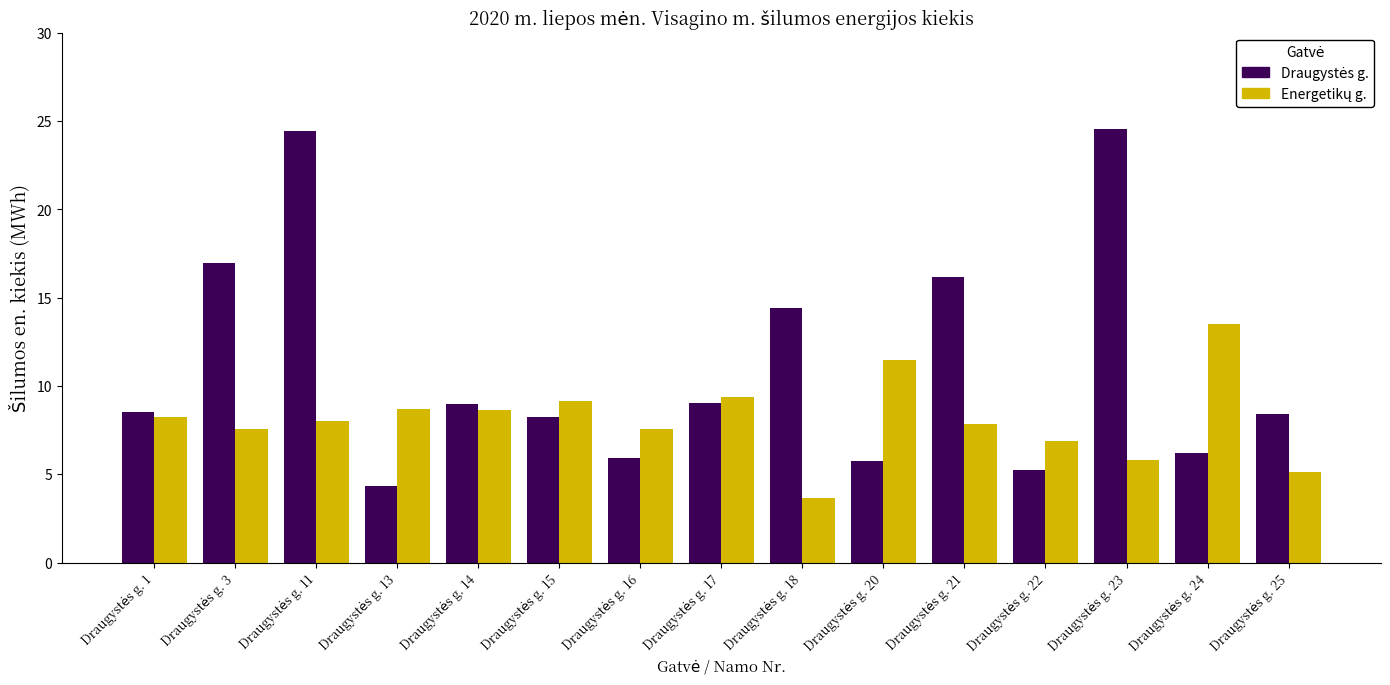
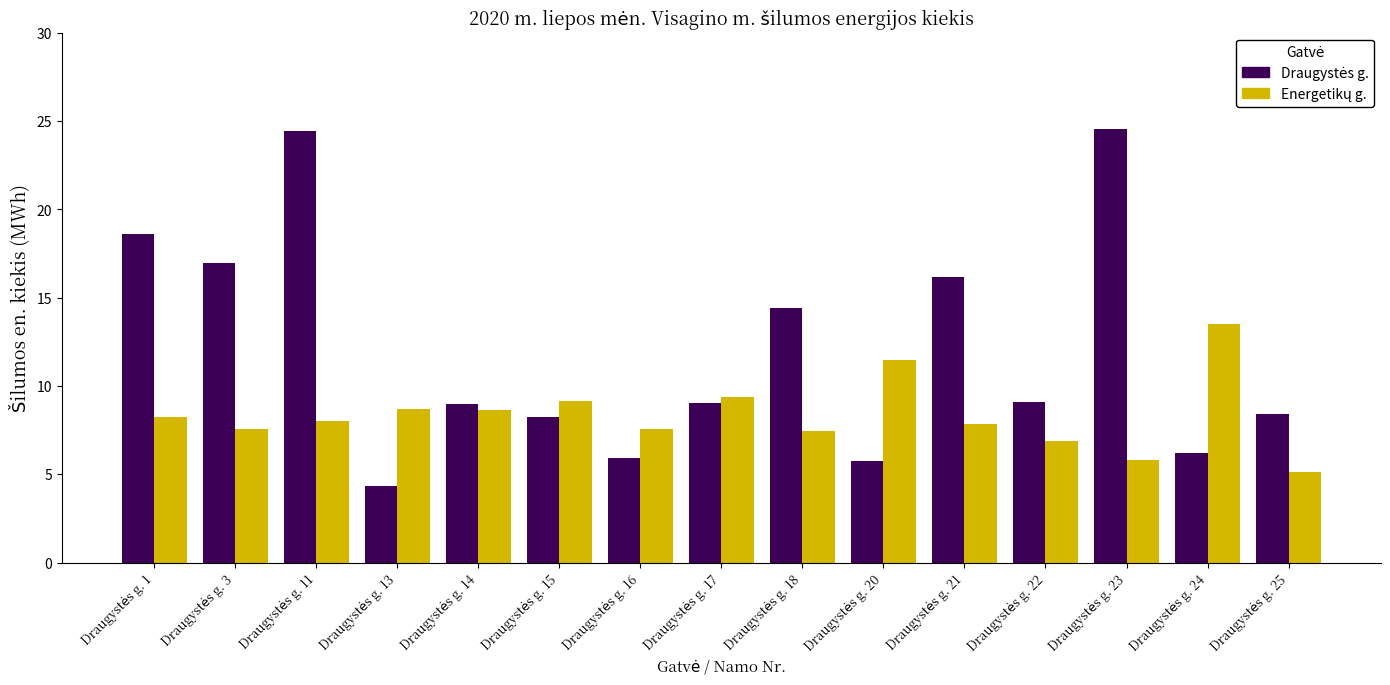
  {
    "Draugystės g.": {
-     "Draugystės g. 1": 8.5,
+     "Draugystės g. 1": 18.6,
      "Draugystės g. 3": 16.9,
      "Draugystės g. 11": 24.4,
      "Draugystės g. 13": 4.3,
      "Draugystės g. 14": 9.0,
      "Draugystės g. 15": 8.2,
      "Draugystės g. 16": 5.9,
      "Draugystės g. 17": 9.0,
      "Draugystės g. 18": 14.4,
      "Draugystės g. 20": 5.7,
      "Draugystės g. 21": 16.2,
-     "Draugystės g. 22": 5.2,
+     "Draugystės g. 22": 9.1,
      "Draugystės g. 23": 24.5,
      "Draugystės g. 24": 6.2,
      "Draugystės g. 25": 8.4
    },
    "Energetikų g.": {
      "Draugystės g. 1": 8.2,
      "Draugystės g. 3": 7.6,
      "Draugystės g. 11": 8.0,
      "Draugystės g. 13": 8.7,
      "Draugystės g. 14": 8.7,
      "Draugystės g. 15": 9.1,
      "Draugystės g. 16": 7.6,
      "Draugystės g. 17": 9.4,
-     "Draugystės g. 18": 3.6,
+     "Draugystės g. 18": 7.5,
      "Draugystės g. 20": 11.5,
      "Draugystės g. 21": 7.9,
      "Draugystės g. 22": 6.9,
      "Draugystės g. 23": 5.8,
      "Draugystės g. 24": 13.5,
      "Draugystės g. 25": 5.1
    }
  }
